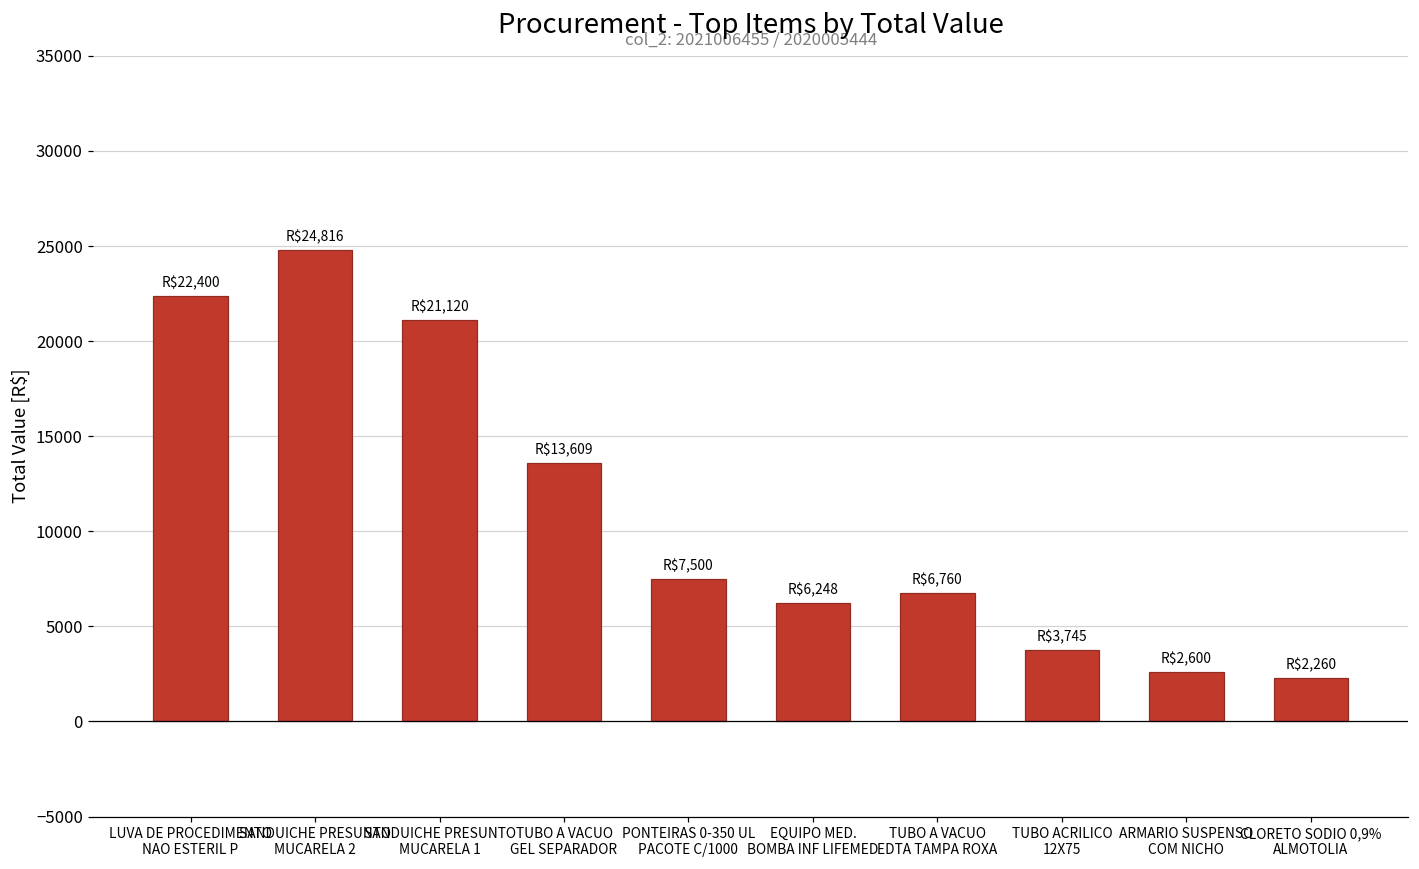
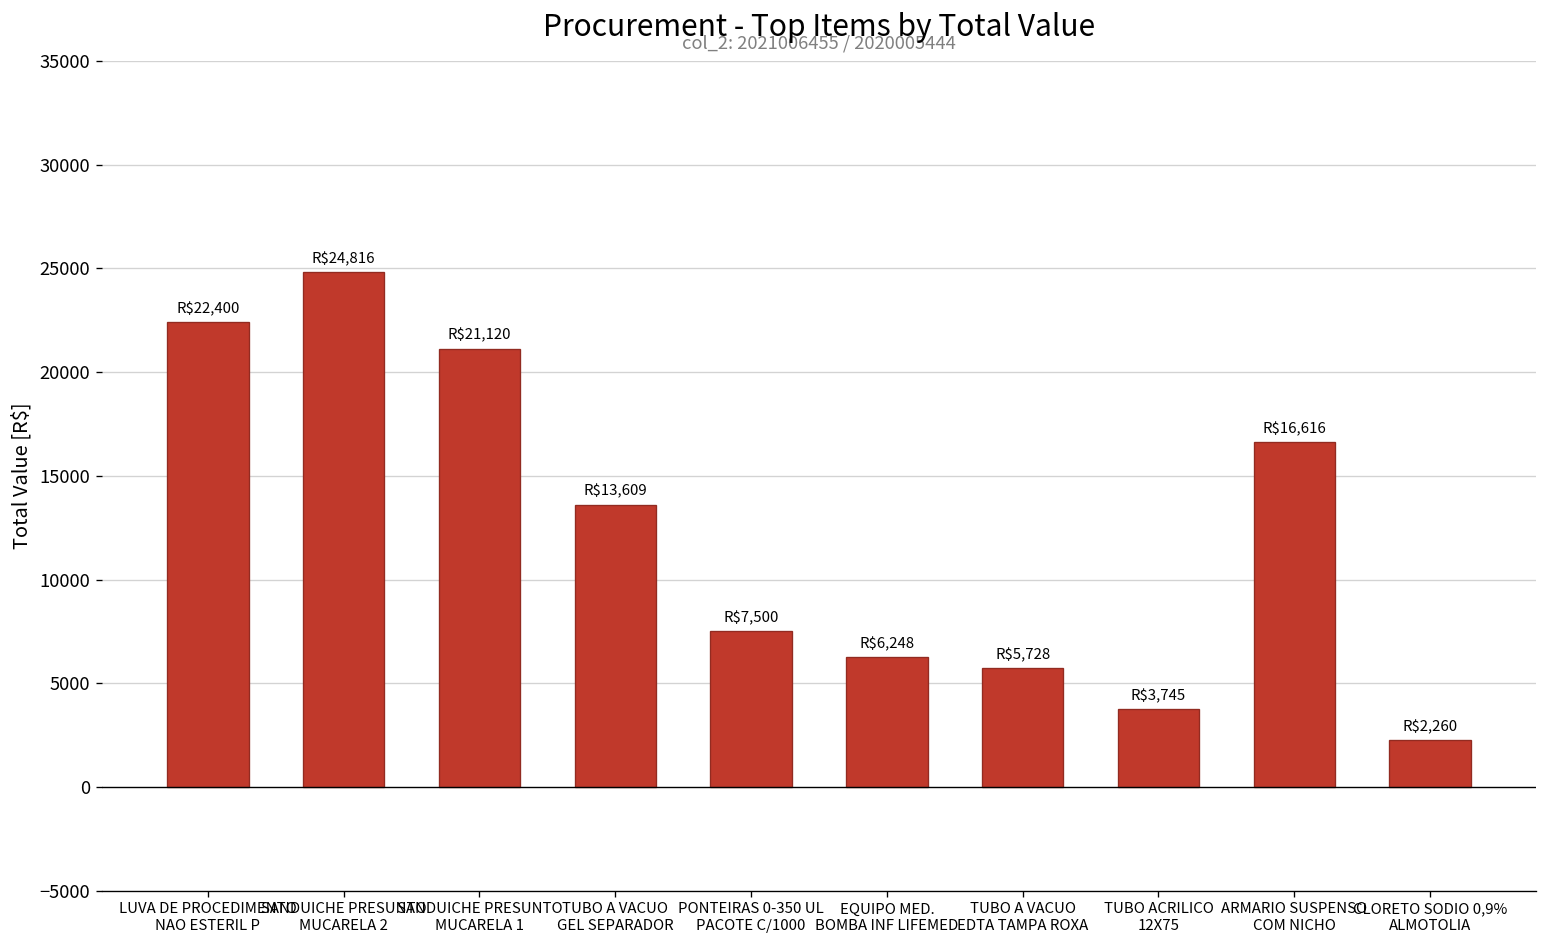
  {
    "TUBO A VACUO GEL SEPARADOR": "$13,609",
    "PONTEIRAS 0-350 UL PACOTE C/1000": "$7,500",
    "EQUIPO MED. BOMBA INF LIFEMED": "$6,248",
-   "TUBO A VACUO EDTA TAMPA ROXA": "$6,760",
+   "TUBO A VACUO EDTA TAMPA ROXA": "$5,728",
    "TUBO ACRILICO 12X75": "$3,745",
-   "ARMARIO SUSPENSO COM NICHO": "$2,600",
+   "ARMARIO SUSPENSO COM NICHO": "$16,616",
    "CLORETO SODIO 0,9% ALMOTOLIA": "$2,260"
  }
